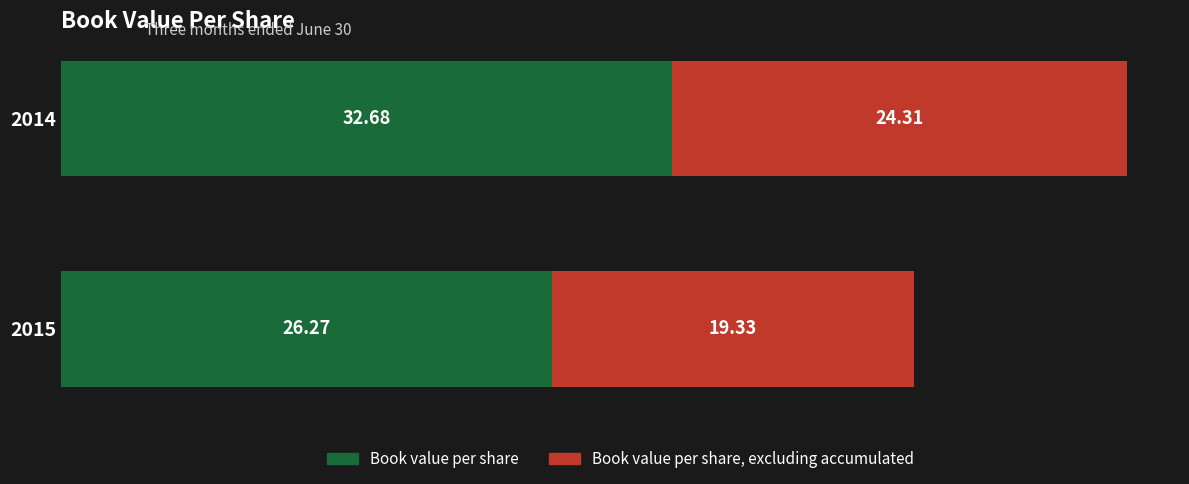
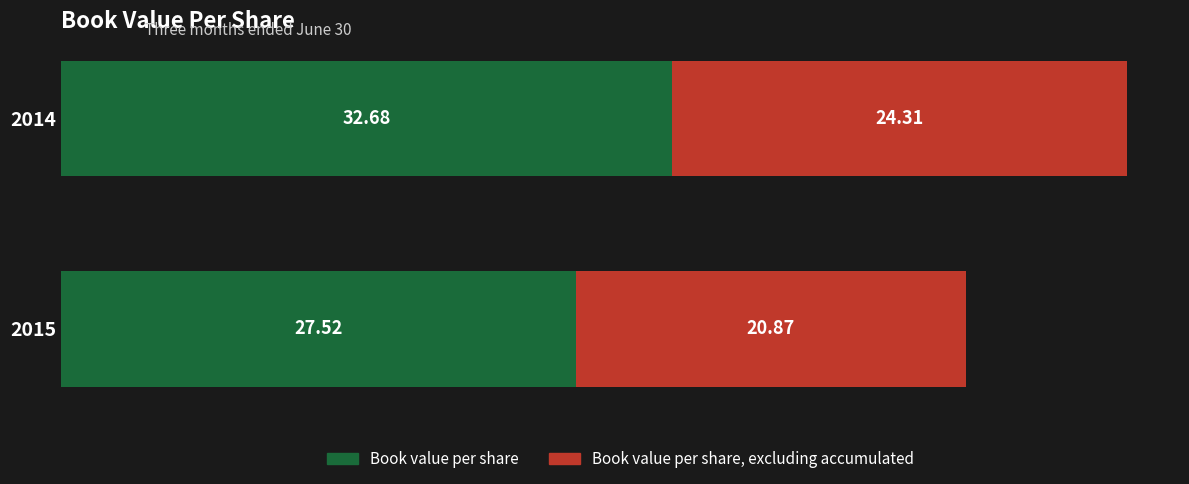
  {
    "Book value per share": {
      "2014": 32.68,
-     "2015": 26.27
+     "2015": 27.52
    },
    "Book value per share, excluding accumulated": {
      "2014": 24.31,
-     "2015": 19.33
+     "2015": 20.87
    }
  }
